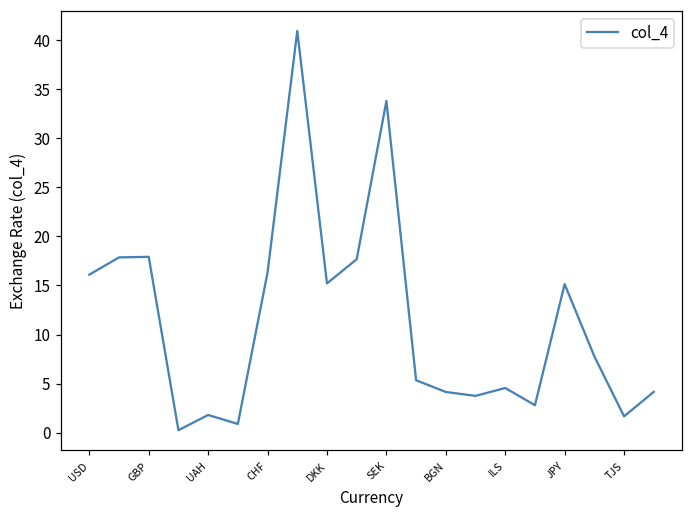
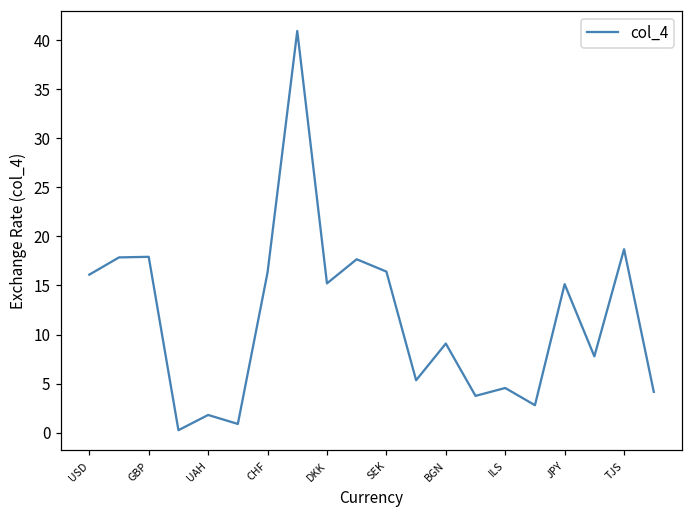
  {
    "USD": 16,
    "GBP": 18,
    "UAH": 2,
    "CHF": 16,
    "DKK": 15,
-   "SEK": 34,
-   "BGN": 4,
+   "SEK": 16,
+   "BGN": 9,
    "ILS": 5,
    "JPY": 15,
-   "TJS": 2
+   "TJS": 19
  }
